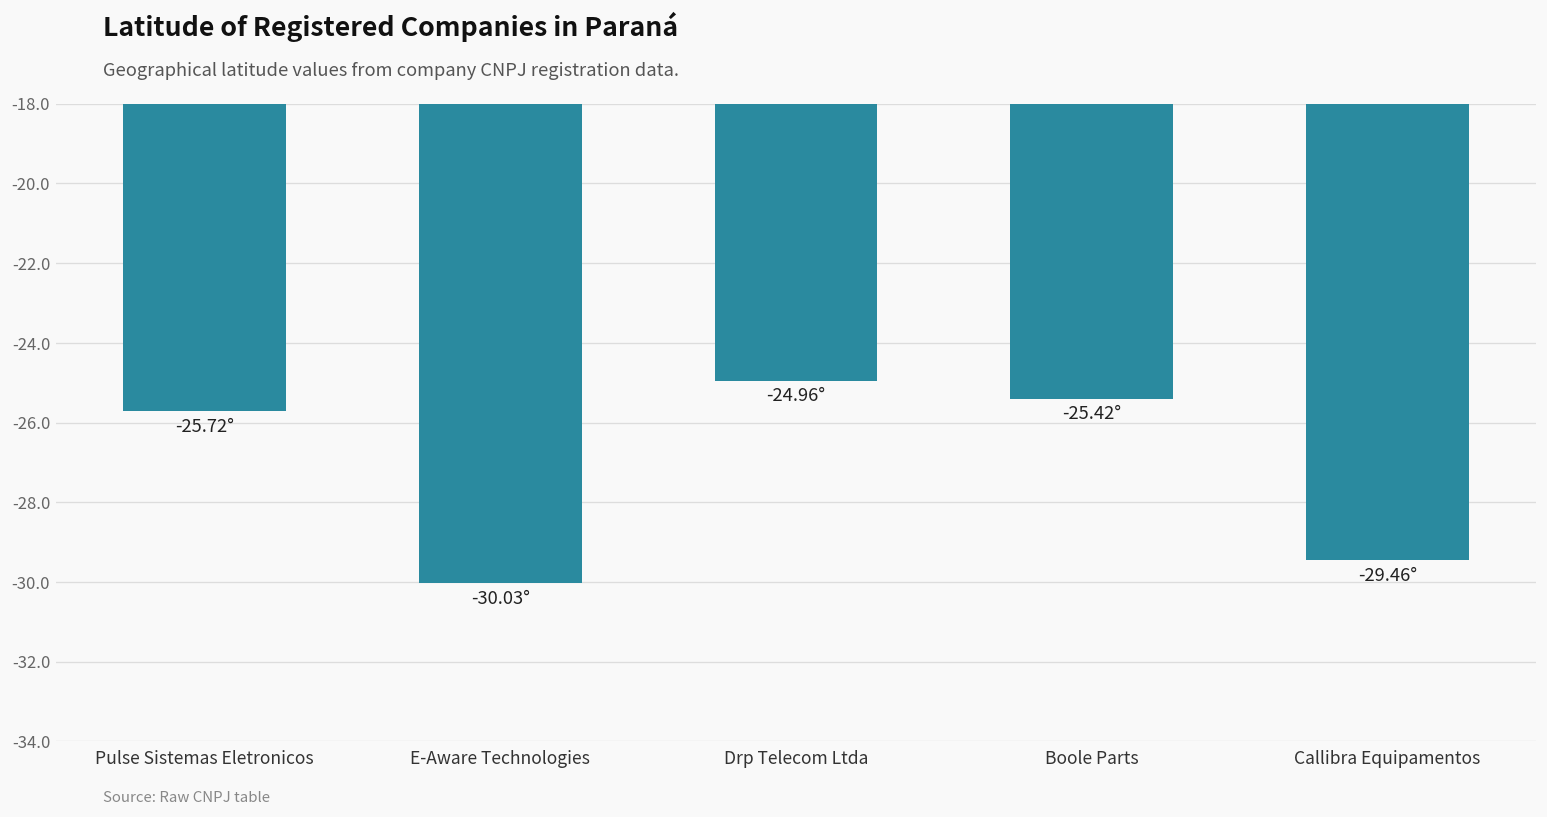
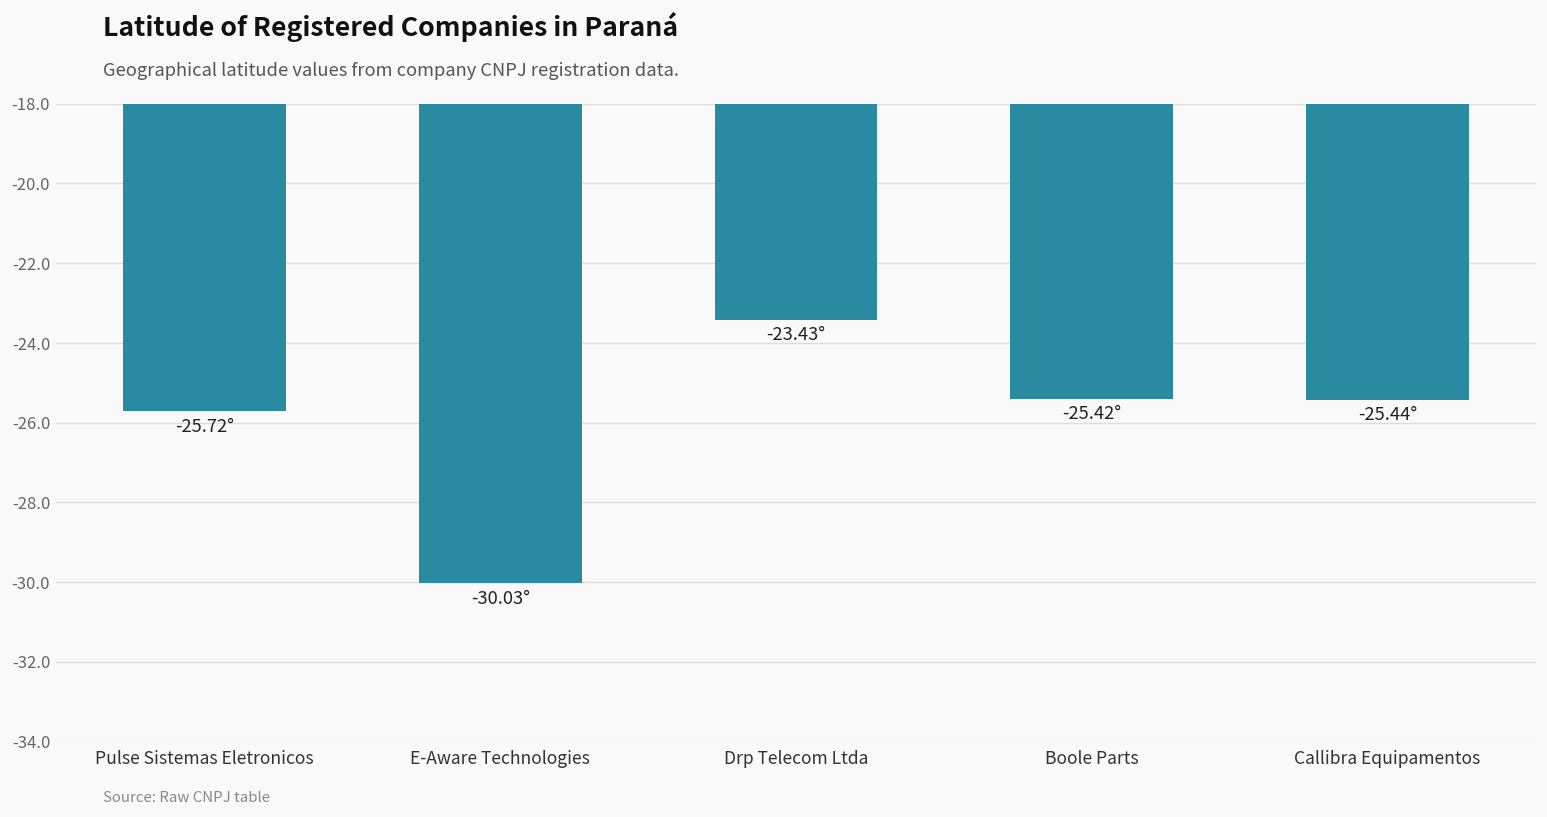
  {
    "Pulse Sistemas Eletronicos": "-25.72°",
    "E-Aware Technologies": "-30.03°",
-   "Drp Telecom Ltda": "-24.96°",
+   "Drp Telecom Ltda": "-23.43°",
    "Boole Parts": "-25.42°",
-   "Callibra Equipamentos": "-29.46°"
+   "Callibra Equipamentos": "-25.44°"
  }
